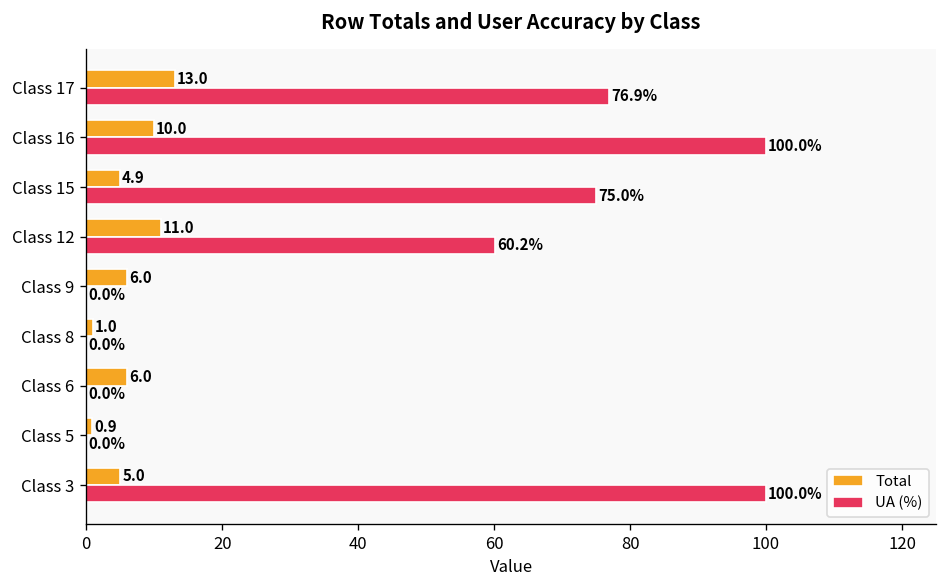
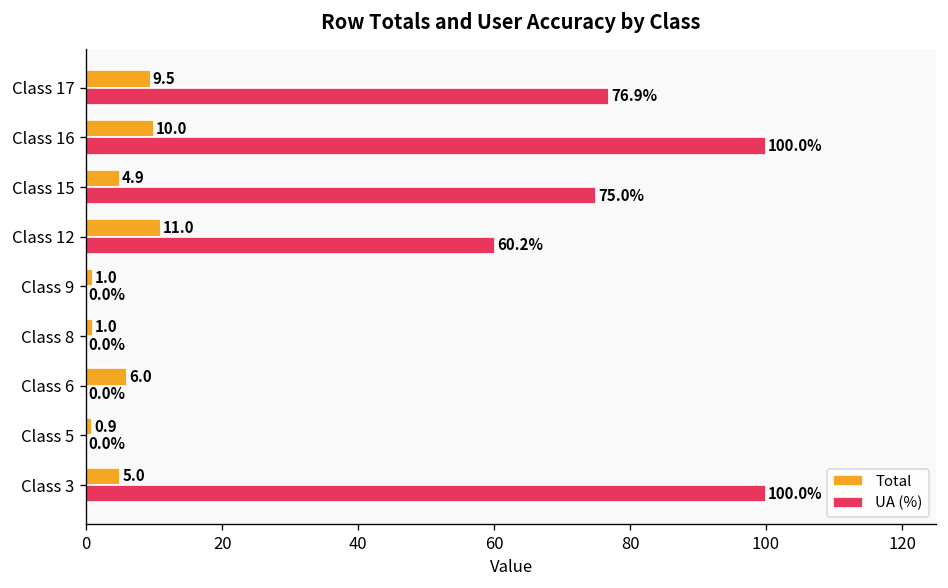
  {
    "Total": {
-     "Class 17": "13.0",
+     "Class 17": "9.5",
      "Class 16": "10.0",
      "Class 15": "4.9",
      "Class 12": "11.0",
-     "Class 9": "6.0",
+     "Class 9": "1.0",
      "Class 8": "1.0",
      "Class 6": "6.0",
      "Class 5": "0.9",
      "Class 3": "5.0"
    },
    "UA (%)": {
      "Class 17": "76.9%",
      "Class 16": "100.0%",
      "Class 15": "75.0%",
      "Class 12": "60.2%",
      "Class 9": "0.0%",
      "Class 8": "0.0%",
      "Class 6": "0.0%",
      "Class 5": "0.0%",
      "Class 3": "100.0%"
    }
  }
